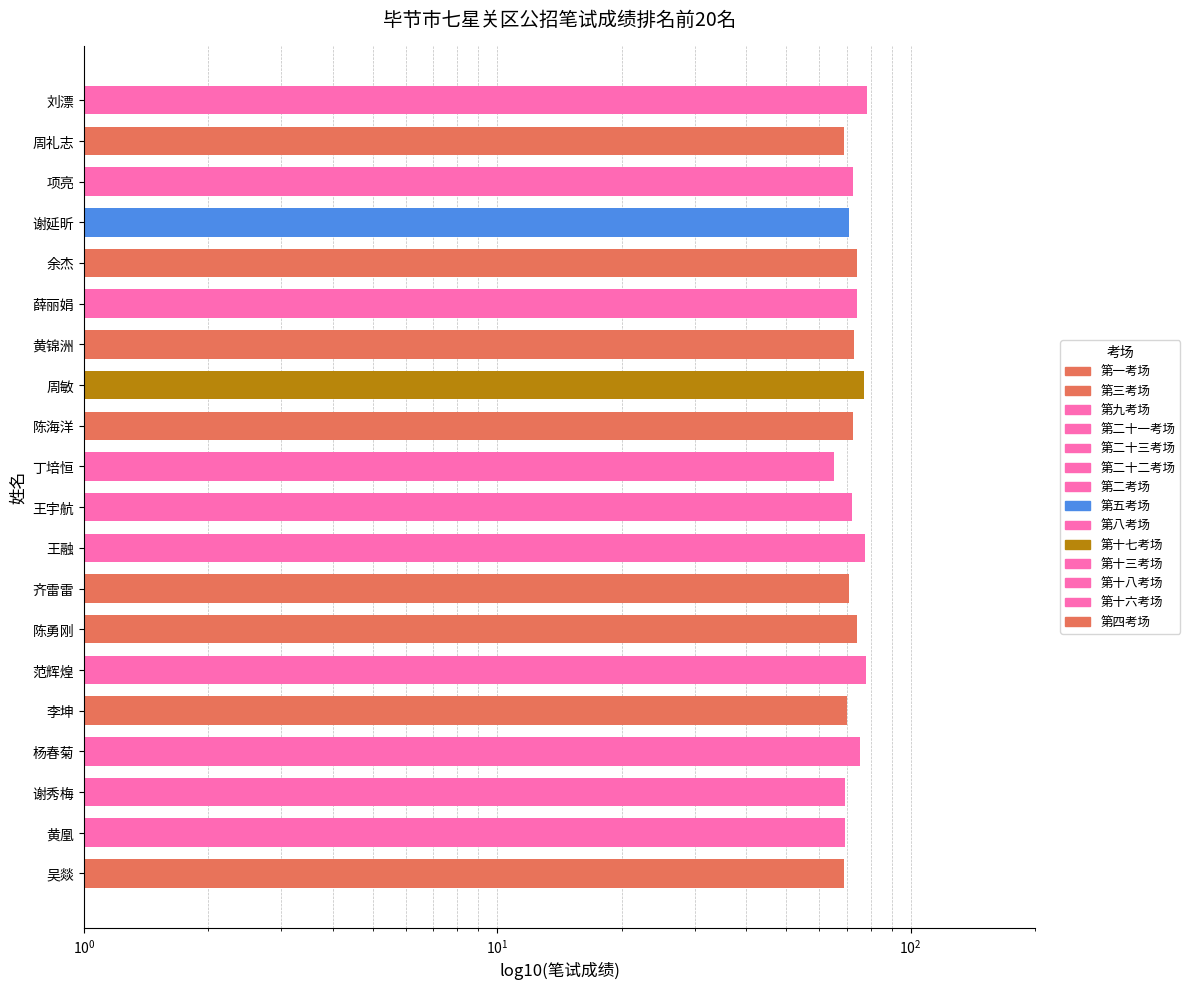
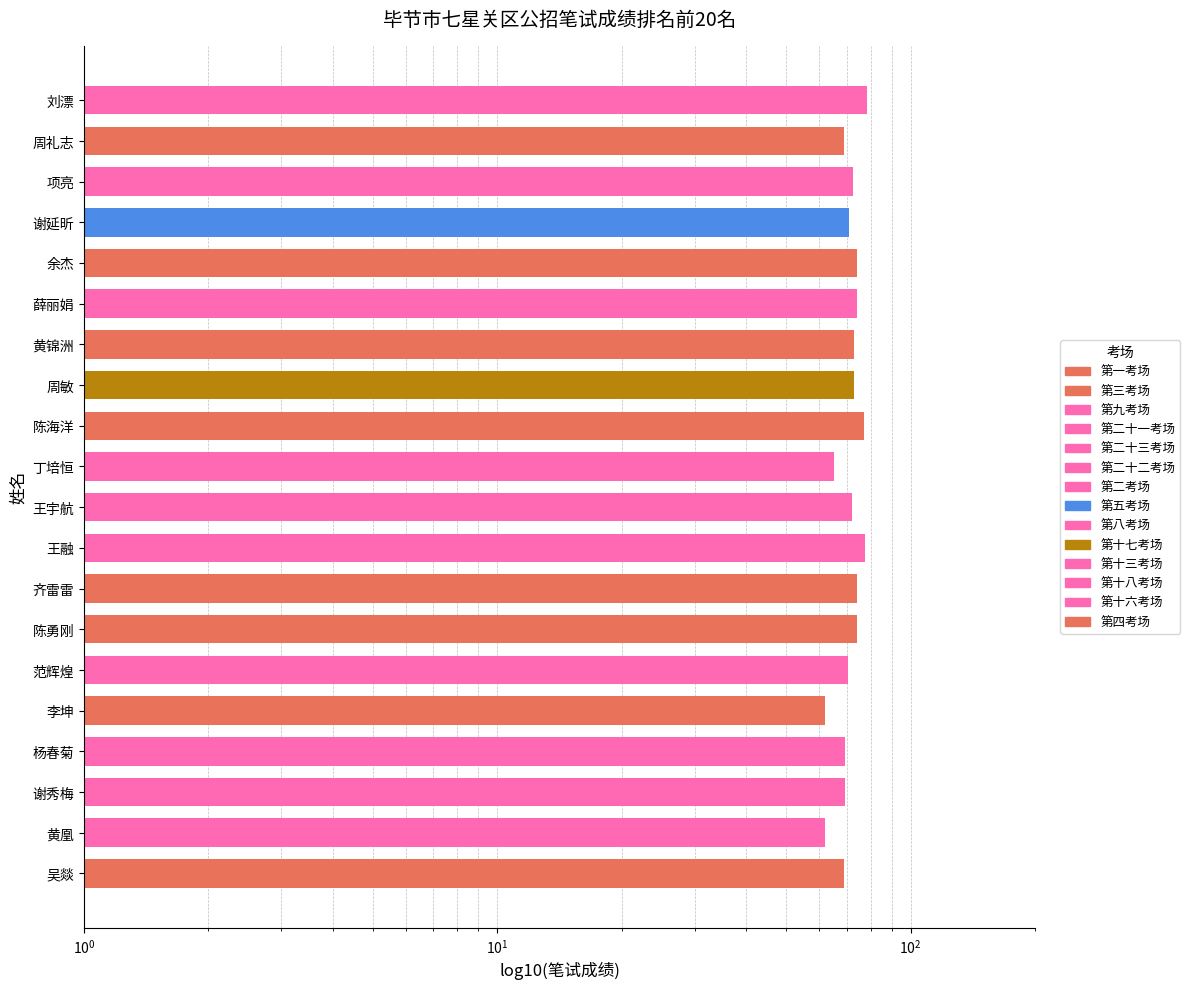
  {
    "刘漂": 79,
    "周礼志": 69,
    "项亮": 73,
    "谢延昕": 71,
    "余杰": 74,
    "薛丽娟": 74,
    "黄锦洲": 73,
-   "周敏": 77,
-   "陈海洋": 73,
+   "周敏": 73,
+   "陈海洋": 77,
    "丁培恒": 65,
    "王宇航": 72,
    "王融": 78,
-   "齐雷雷": 71,
+   "齐雷雷": 74,
    "陈勇刚": 74,
-   "范辉煌": 78,
-   "李坤": 70,
-   "杨春菊": 75,
+   "范辉煌": 71,
+   "李坤": 62,
+   "杨春菊": 70,
    "谢秀梅": 70,
-   "黄凰": 70,
+   "黄凰": 62,
    "吴燚": 69
  }
